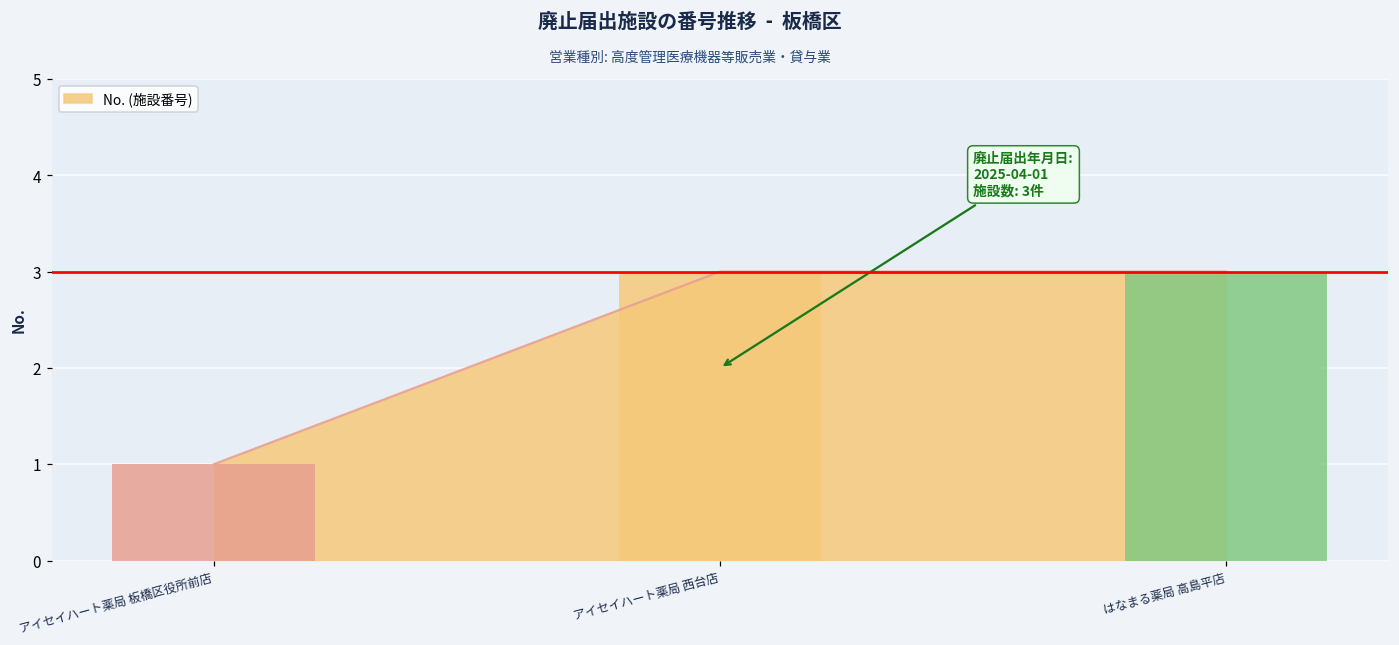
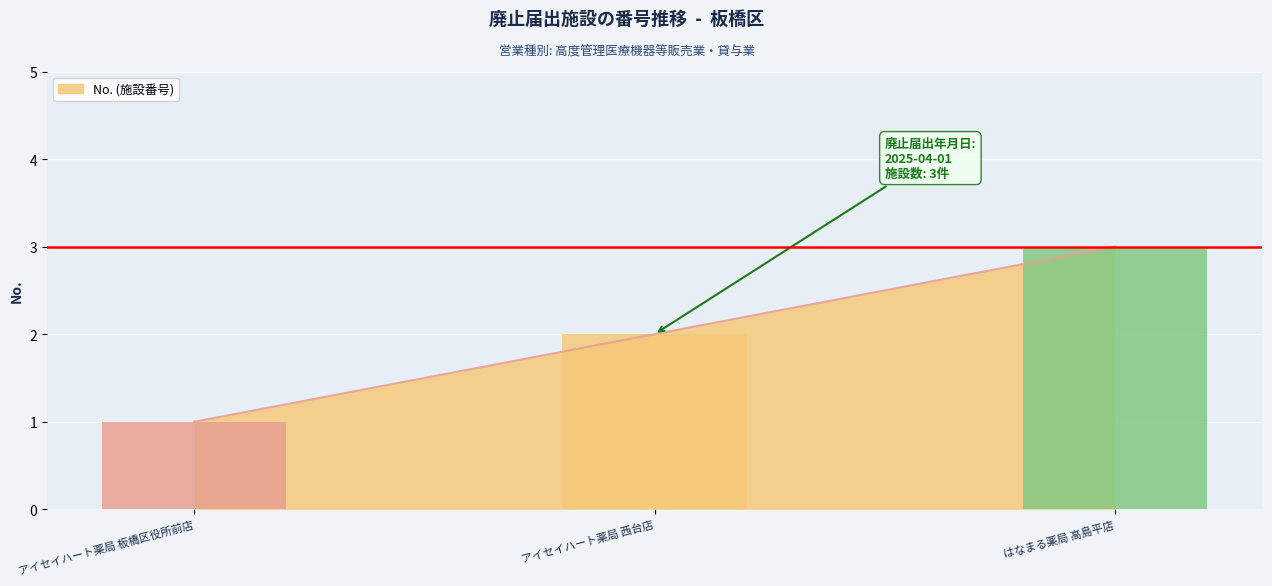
  {
    "アイセイハート薬局 板橋区役所前店": 1,
-   "アイセイハート薬局 西台店": 3,
+   "アイセイハート薬局 西台店": 2,
    "はなまる薬局 高島平店": 3
  }
